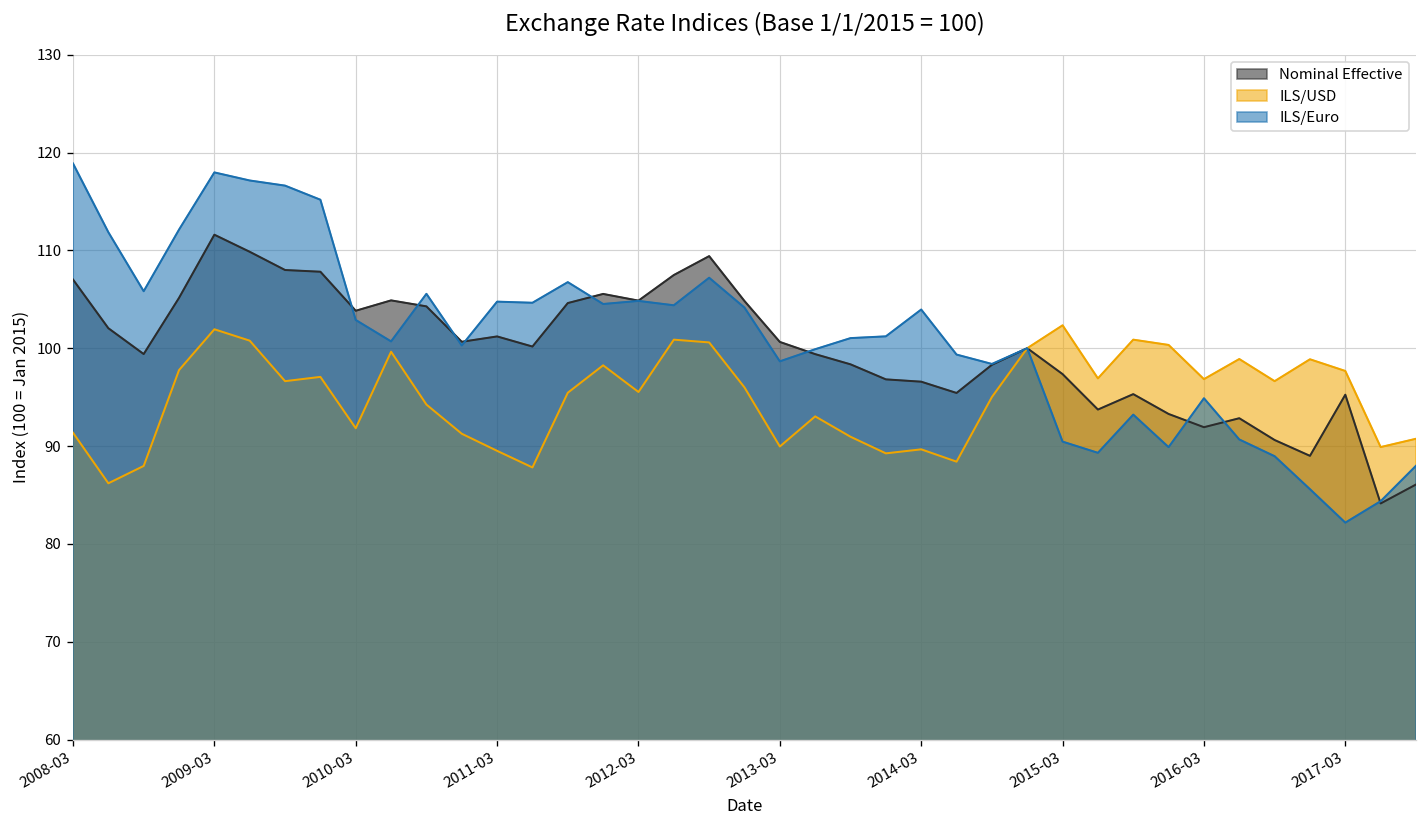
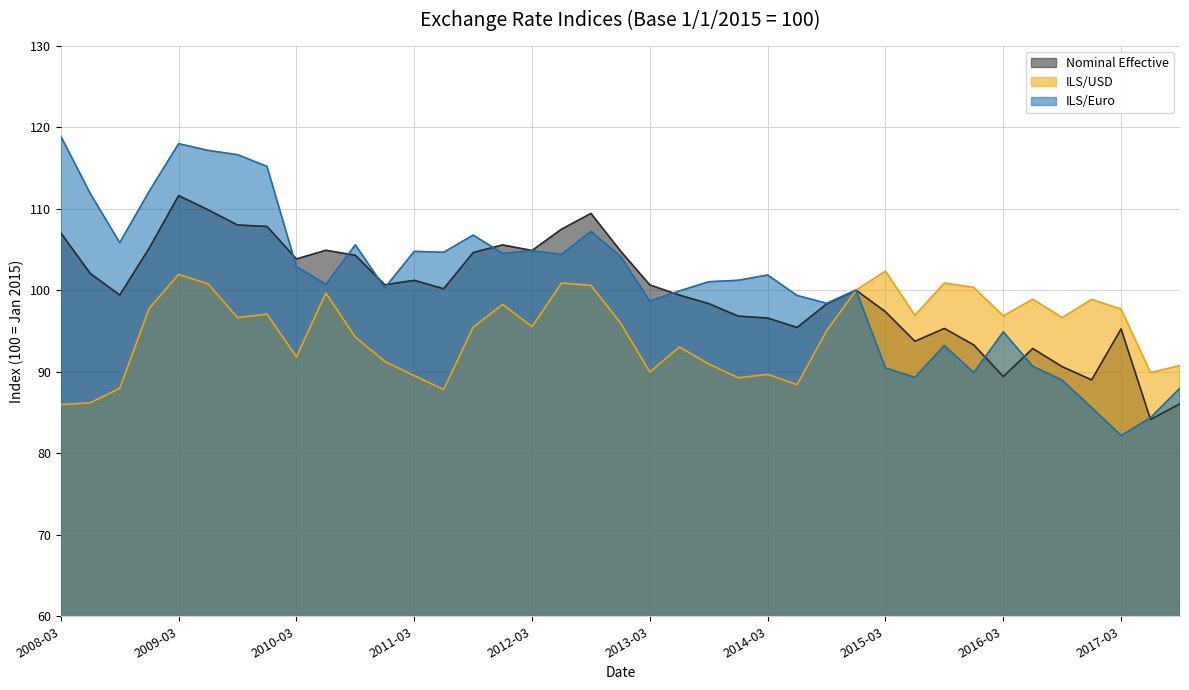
  {
    "Nominal Effective": {
      "2008-03": 107,
      "2009-03": 112,
      "2010-03": 104,
      "2011-03": 101,
      "2013-03": 101,
      "2014-03": 97,
      "2015-03": 97,
-     "2016-03": 92,
+     "2016-03": 89,
      "2017-03": 95
    },
    "ILS/USD": {
-     "2008-03": 91,
+     "2008-03": 86,
      "2009-03": 102,
      "2010-03": 92,
      "2011-03": 90,
      "2012-03": 96,
      "2013-03": 90,
      "2014-03": 90,
      "2015-03": 102,
      "2016-03": 97,
      "2017-03": 98
    },
    "ILS/Euro": {
      "2008-03": 119,
      "2009-03": 118,
      "2010-03": 103,
      "2011-03": 105,
      "2013-03": 99,
-     "2014-03": 104,
+     "2014-03": 102,
      "2015-03": 90,
      "2016-03": 95,
      "2017-03": 82
    }
  }
